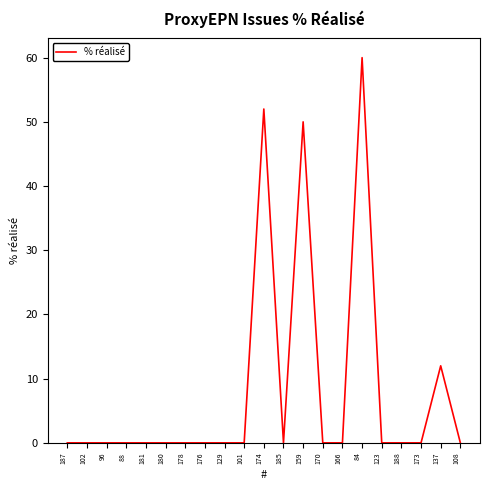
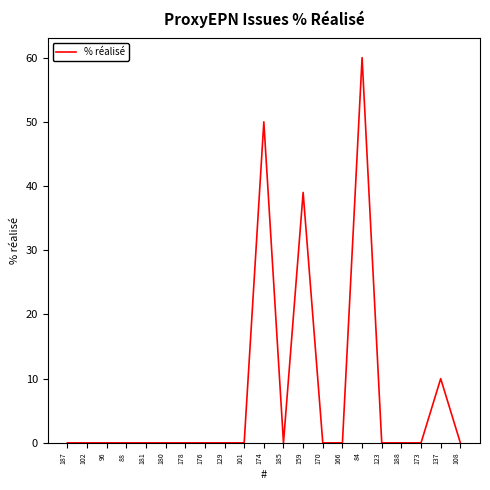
  {
    "187": 0,
    "102": 0,
    "96": 0,
    "88": 0,
    "181": 0,
    "180": 0,
    "178": 0,
    "176": 0,
    "129": 0,
    "101": 0,
-   "174": 52,
+   "174": 50,
    "185": 0,
-   "159": 50,
+   "159": 39,
    "170": 0,
    "166": 0,
    "84": 60,
    "123": 0,
    "188": 0,
    "173": 0,
-   "137": 12,
+   "137": 10,
    "108": 0
  }
